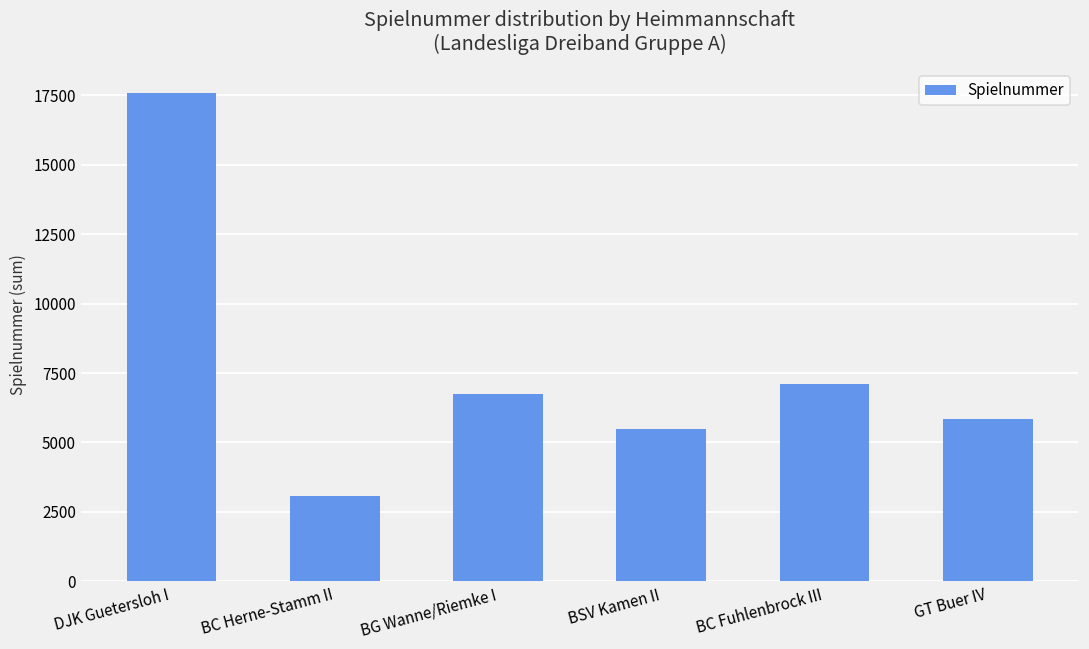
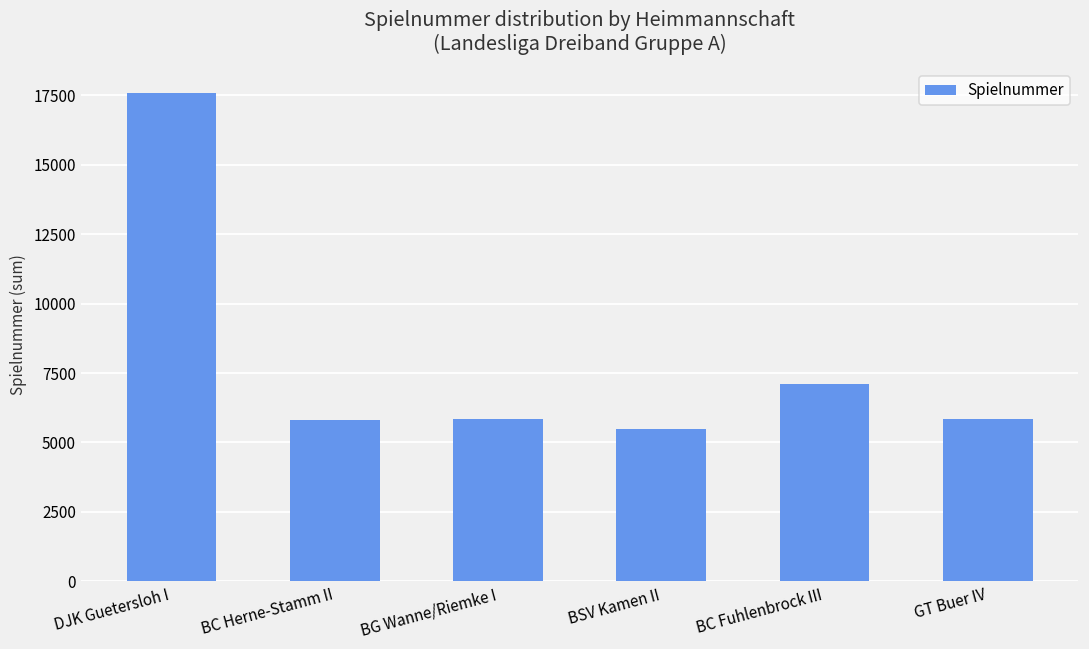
  {
    "DJK Guetersloh I": 17600,
-   "BC Herne-Stamm II": 3100,
-   "BG Wanne/Riemke I": 6700,
+   "BC Herne-Stamm II": 5800,
+   "BG Wanne/Riemke I": 5800,
    "BSV Kamen II": 5500,
    "BC Fuhlenbrock III": 7100,
    "GT Buer IV": 5800
  }
